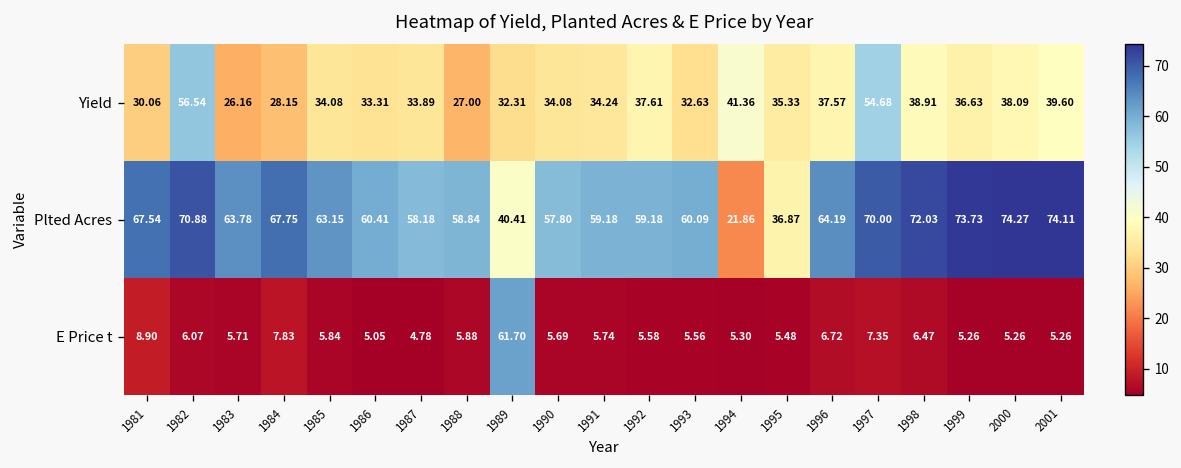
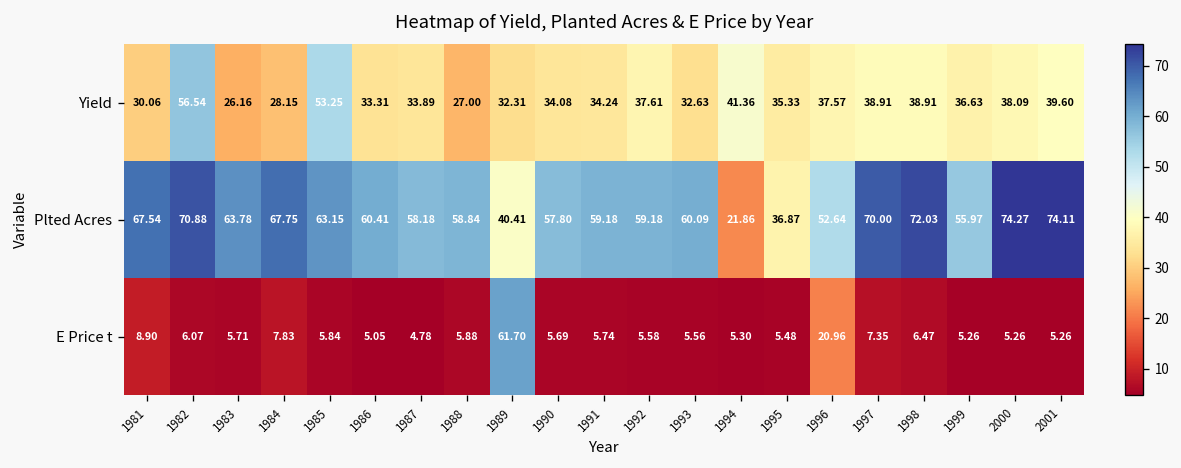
  {
    "Yield": {
      "1981": 30.06,
      "1982": 56.54,
      "1983": 26.16,
      "1984": 28.15,
-     "1985": 34.08,
+     "1985": 53.25,
      "1986": 33.31,
      "1987": 33.89,
      "1988": 27.00,
      "1989": 32.31,
      "1990": 34.08,
      "1991": 34.24,
      "1992": 37.61,
      "1993": 32.63,
      "1994": 41.36,
      "1995": 35.33,
      "1996": 37.57,
-     "1997": 54.68,
+     "1997": 38.91,
      "1998": 38.91,
      "1999": 36.63,
      "2000": 38.09,
      "2001": 39.60
    },
    "Plted Acres": {
      "1981": 67.54,
      "1982": 70.88,
      "1983": 63.78,
      "1984": 67.75,
      "1985": 63.15,
      "1986": 60.41,
      "1987": 58.18,
      "1988": 58.84,
      "1989": 40.41,
      "1990": 57.80,
      "1991": 59.18,
      "1992": 59.18,
      "1993": 60.09,
      "1994": 21.86,
      "1995": 36.87,
-     "1996": 64.19,
+     "1996": 52.64,
      "1997": 70.00,
      "1998": 72.03,
-     "1999": 73.73,
+     "1999": 55.97,
      "2000": 74.27,
      "2001": 74.11
    },
    "E Price t": {
      "1981": 8.90,
      "1982": 6.07,
      "1983": 5.71,
      "1984": 7.83,
      "1985": 5.84,
      "1986": 5.05,
      "1987": 4.78,
      "1988": 5.88,
      "1989": 61.70,
      "1990": 5.69,
      "1991": 5.74,
      "1992": 5.58,
      "1993": 5.56,
      "1994": 5.30,
      "1995": 5.48,
-     "1996": 6.72,
+     "1996": 20.96,
      "1997": 7.35,
      "1998": 6.47,
      "1999": 5.26,
      "2000": 5.26,
      "2001": 5.26
    }
  }
